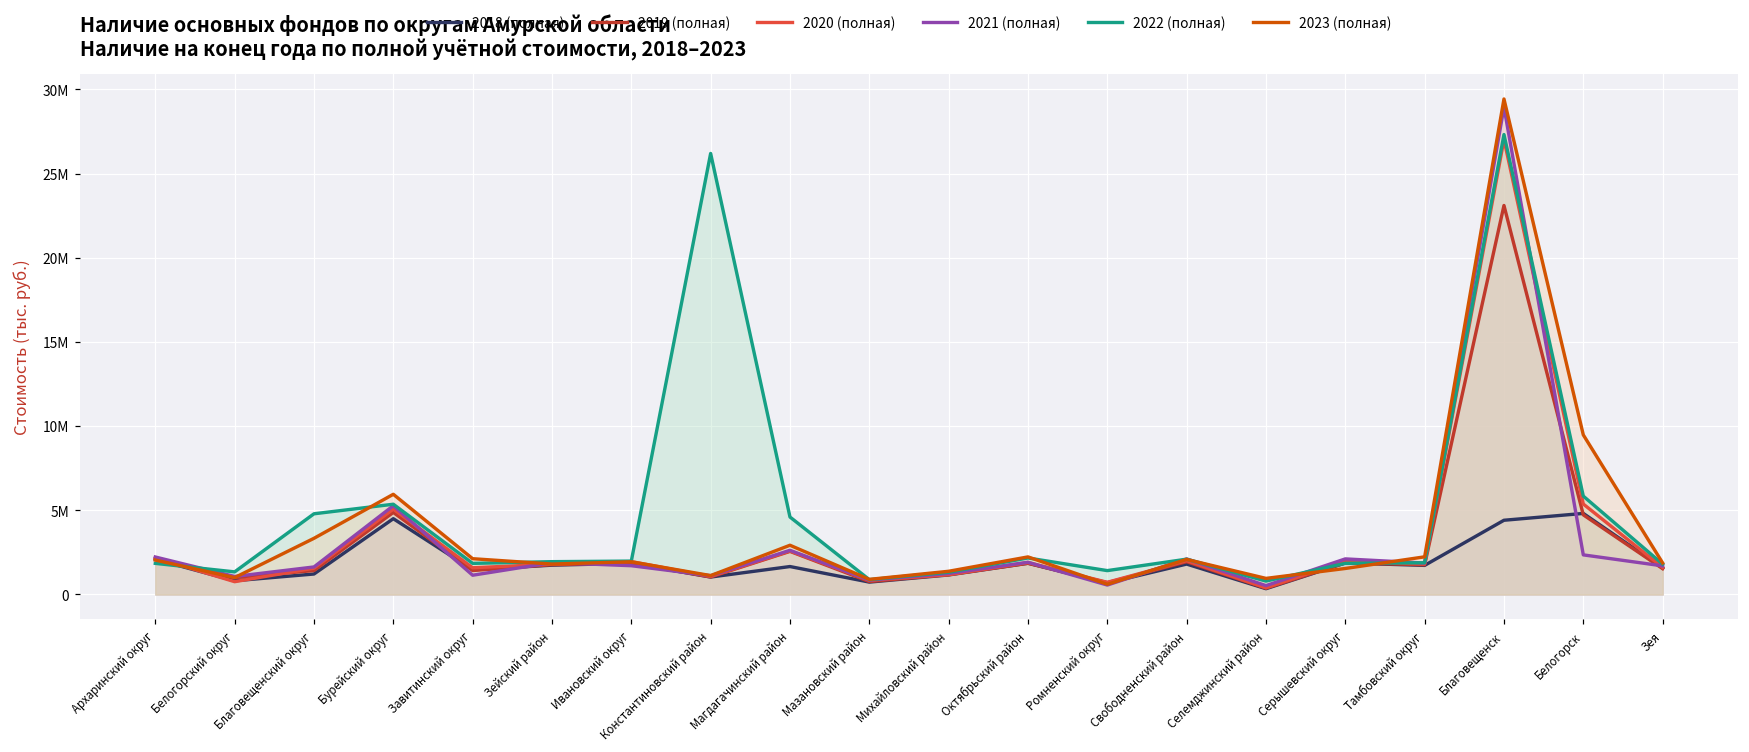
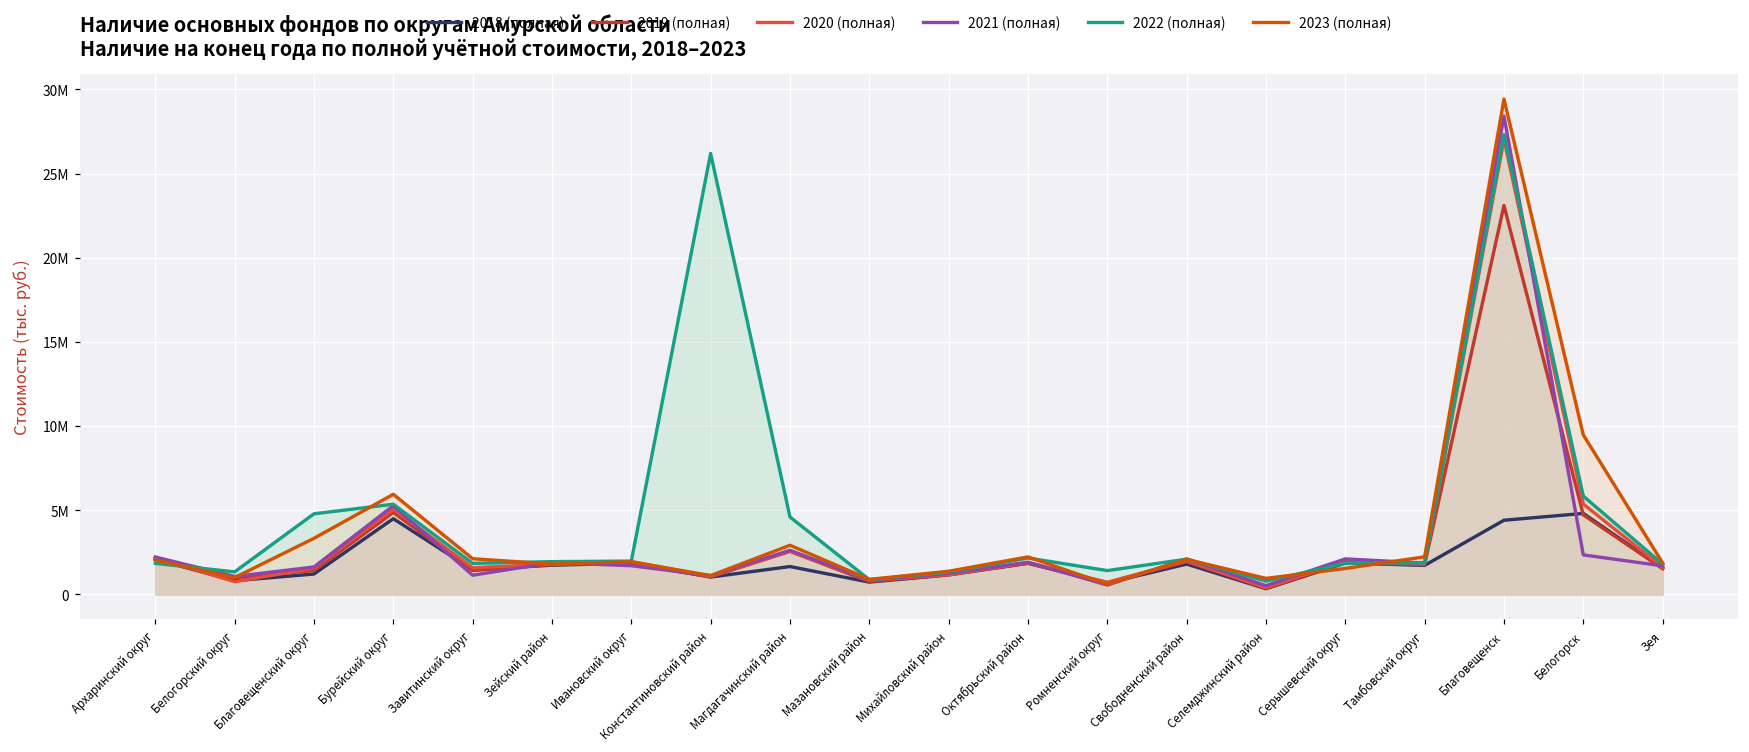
  {
    "2018 (полная)": {
      "Благовещенский округ": 1200000,
      "Бурейский округ": 4500000,
      "Магдагачинский район": 1700000,
      "Благовещенск": 4400000
    },
    "2021 (полная)": {
      "Завитинский округ": 1100000,
-     "Благовещенск": 28900000,
+     "Благовещенск": 28400000,
      "Белогорск": 2400000
    },
    "2022 (полная)": {
      "Архаринский округ": 1800000,
      "Белогорский округ": 1300000,
      "Благовещенский округ": 4800000,
      "Завитинский округ": 1800000,
      "Константиновский район": 26200000,
      "Магдагачинский район": 4600000,
      "Ромненский округ": 1400000,
      "Благовещенск": 27300000,
      "Белогорск": 5800000
    }
  }
